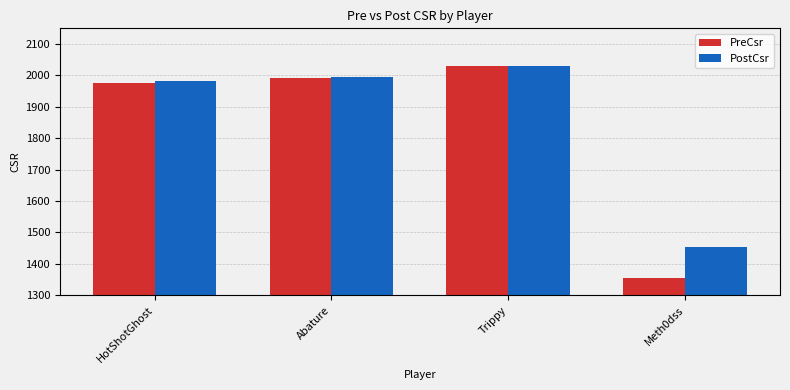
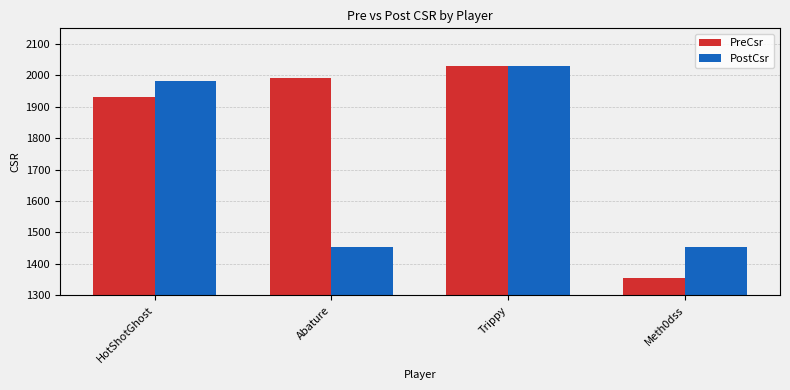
  {
    "PreCsr": {
-     "HotShotGhost": 1980,
+     "HotShotGhost": 1930,
      "Abature": 1990,
      "Trippy": 2030,
      "Meth0dss": 1360
    },
    "PostCsr": {
      "HotShotGhost": 1980,
-     "Abature": 2000,
+     "Abature": 1450,
      "Trippy": 2030,
      "Meth0dss": 1450
    }
  }
